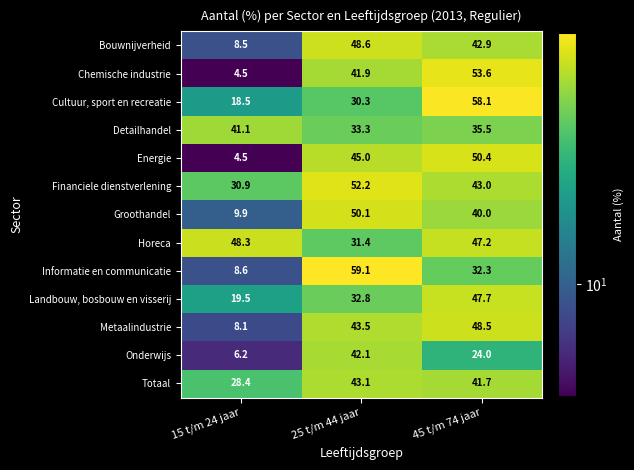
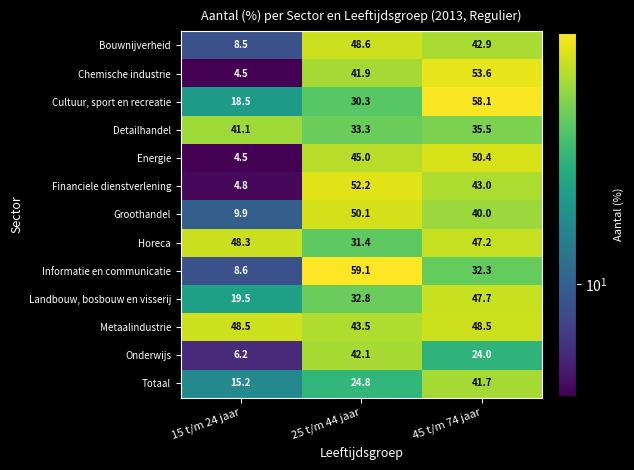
  {
    "Bouwnijverheid": {
      "15 t/m 24 jaar": 8.5,
      "25 t/m 44 jaar": 48.6,
      "45 t/m 74 jaar": 42.9
    },
    "Chemische industrie": {
      "15 t/m 24 jaar": 4.5,
      "25 t/m 44 jaar": 41.9,
      "45 t/m 74 jaar": 53.6
    },
    "Cultuur, sport en recreatie": {
      "15 t/m 24 jaar": 18.5,
      "25 t/m 44 jaar": 30.3,
      "45 t/m 74 jaar": 58.1
    },
    "Detailhandel": {
      "15 t/m 24 jaar": 41.1,
      "25 t/m 44 jaar": 33.3,
      "45 t/m 74 jaar": 35.5
    },
    "Energie": {
      "15 t/m 24 jaar": 4.5,
      "25 t/m 44 jaar": 45.0,
      "45 t/m 74 jaar": 50.4
    },
    "Financiele dienstverlening": {
-     "15 t/m 24 jaar": 30.9,
+     "15 t/m 24 jaar": 4.8,
      "25 t/m 44 jaar": 52.2,
      "45 t/m 74 jaar": 43.0
    },
    "Groothandel": {
      "15 t/m 24 jaar": 9.9,
      "25 t/m 44 jaar": 50.1,
      "45 t/m 74 jaar": 40.0
    },
    "Horeca": {
      "15 t/m 24 jaar": 48.3,
      "25 t/m 44 jaar": 31.4,
      "45 t/m 74 jaar": 47.2
    },
    "Informatie en communicatie": {
      "15 t/m 24 jaar": 8.6,
      "25 t/m 44 jaar": 59.1,
      "45 t/m 74 jaar": 32.3
    },
    "Landbouw, bosbouw en visserij": {
      "15 t/m 24 jaar": 19.5,
      "25 t/m 44 jaar": 32.8,
      "45 t/m 74 jaar": 47.7
    },
    "Metaalindustrie": {
-     "15 t/m 24 jaar": 8.1,
+     "15 t/m 24 jaar": 48.5,
      "25 t/m 44 jaar": 43.5,
      "45 t/m 74 jaar": 48.5
    },
    "Onderwijs": {
      "15 t/m 24 jaar": 6.2,
      "25 t/m 44 jaar": 42.1,
      "45 t/m 74 jaar": 24.0
    },
    "Totaal": {
-     "15 t/m 24 jaar": 28.4,
-     "25 t/m 44 jaar": 43.1,
+     "15 t/m 24 jaar": 15.2,
+     "25 t/m 44 jaar": 24.8,
      "45 t/m 74 jaar": 41.7
    }
  }
